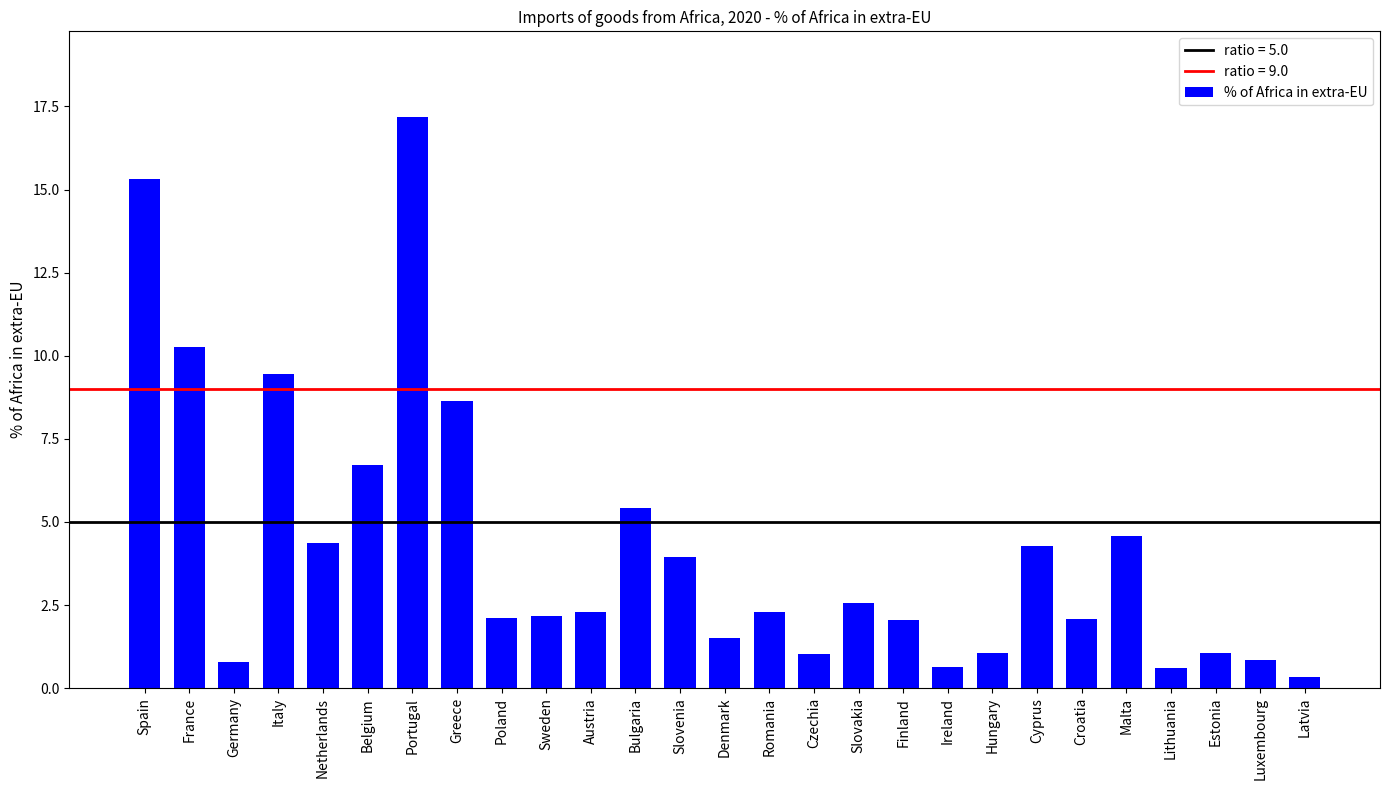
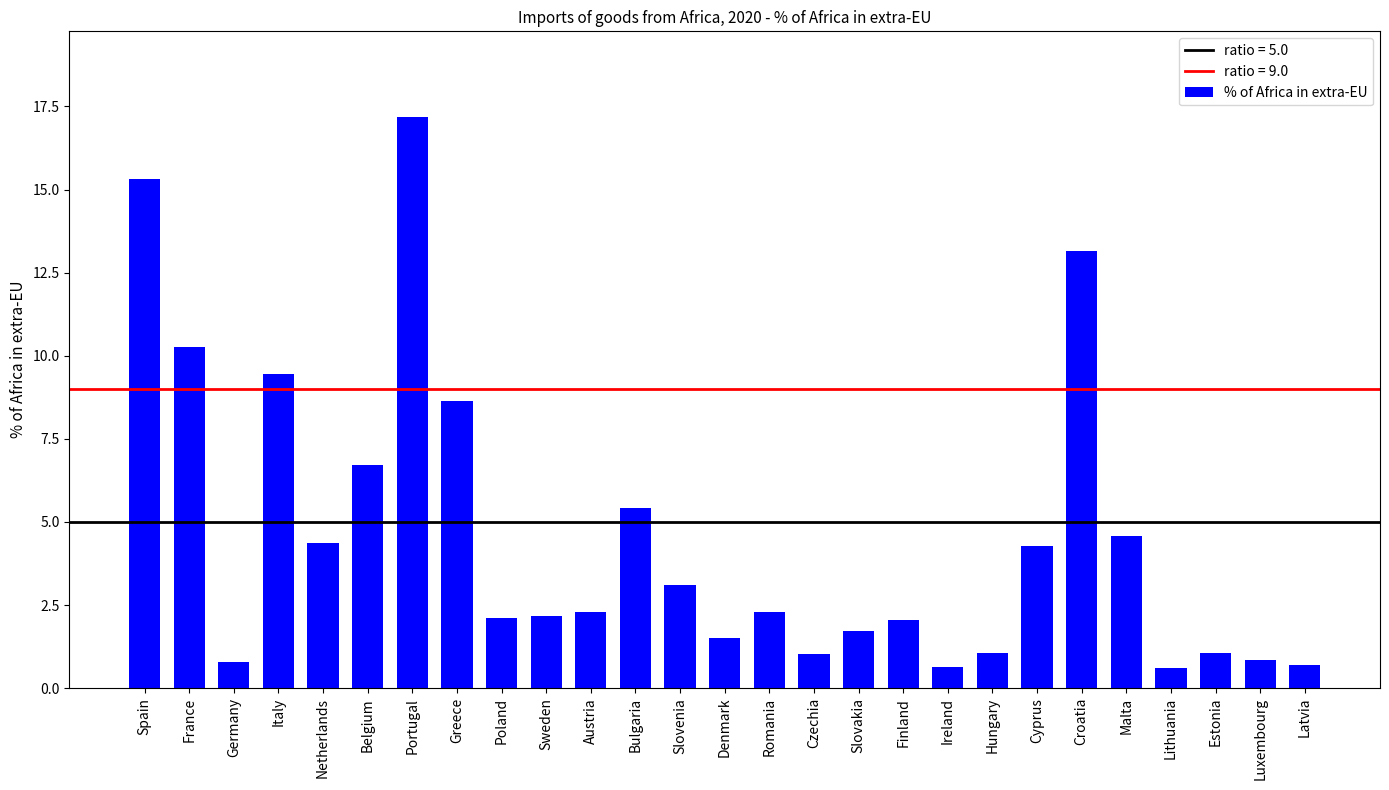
  {
    "Spain": 15.3,
    "France": 10.3,
    "Germany": 0.8,
    "Italy": 9.4,
    "Netherlands": 4.4,
    "Belgium": 6.7,
    "Portugal": 17.2,
    "Greece": 8.6,
    "Poland": 2.1,
    "Sweden": 2.2,
    "Austria": 2.3,
    "Bulgaria": 5.4,
-   "Slovenia": 3.9,
+   "Slovenia": 3.1,
    "Denmark": 1.5,
    "Romania": 2.3,
    "Czechia": 1.0,
-   "Slovakia": 2.6,
+   "Slovakia": 1.7,
    "Finland": 2.0,
    "Ireland": 0.6,
    "Hungary": 1.1,
    "Cyprus": 4.3,
-   "Croatia": 2.1,
+   "Croatia": 13.2,
    "Malta": 4.6,
    "Lithuania": 0.6,
    "Estonia": 1.1,
    "Luxembourg": 0.9,
-   "Latvia": 0.3
+   "Latvia": 0.7
  }
